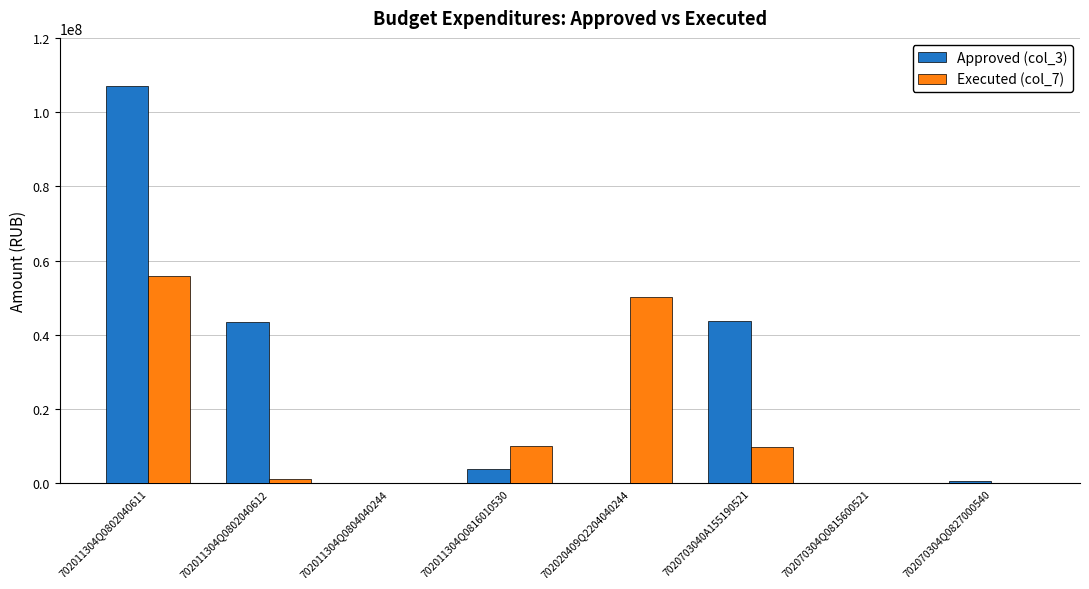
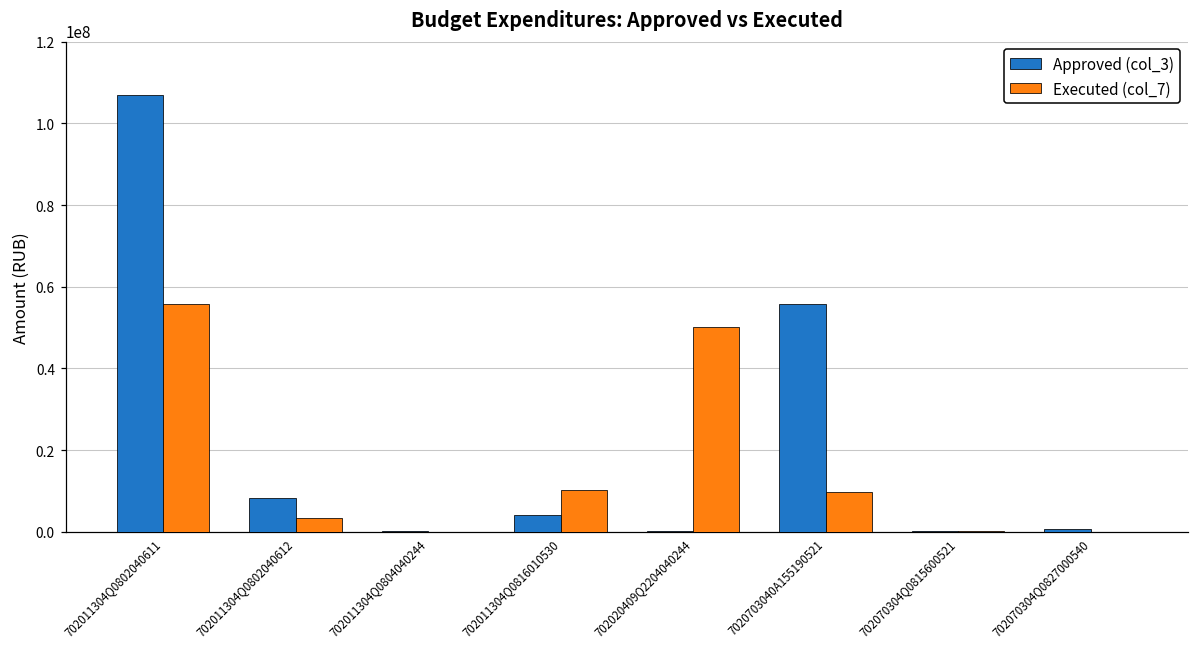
  {
    "Approved (col_3)": {
      "702011304Q0802040611": 107000000,
-     "702011304Q0802040612": 43000000,
+     "702011304Q0802040612": 8000000,
      "702011304Q0816010530": 4000000,
-     "7020703040A155190521": 44000000,
+     "7020703040A155190521": 56000000,
      "702070304Q0827000540": 1000000
    },
    "Executed (col_7)": {
      "702011304Q0802040611": 56000000,
-     "702011304Q0802040612": 1000000,
+     "702011304Q0802040612": 3000000,
      "702011304Q0804040244": 0,
      "702011304Q0816010530": 10000000,
      "702020409Q2204040244": 50000000,
      "7020703040A155190521": 10000000,
      "702070304Q0827000540": 0
    }
  }
